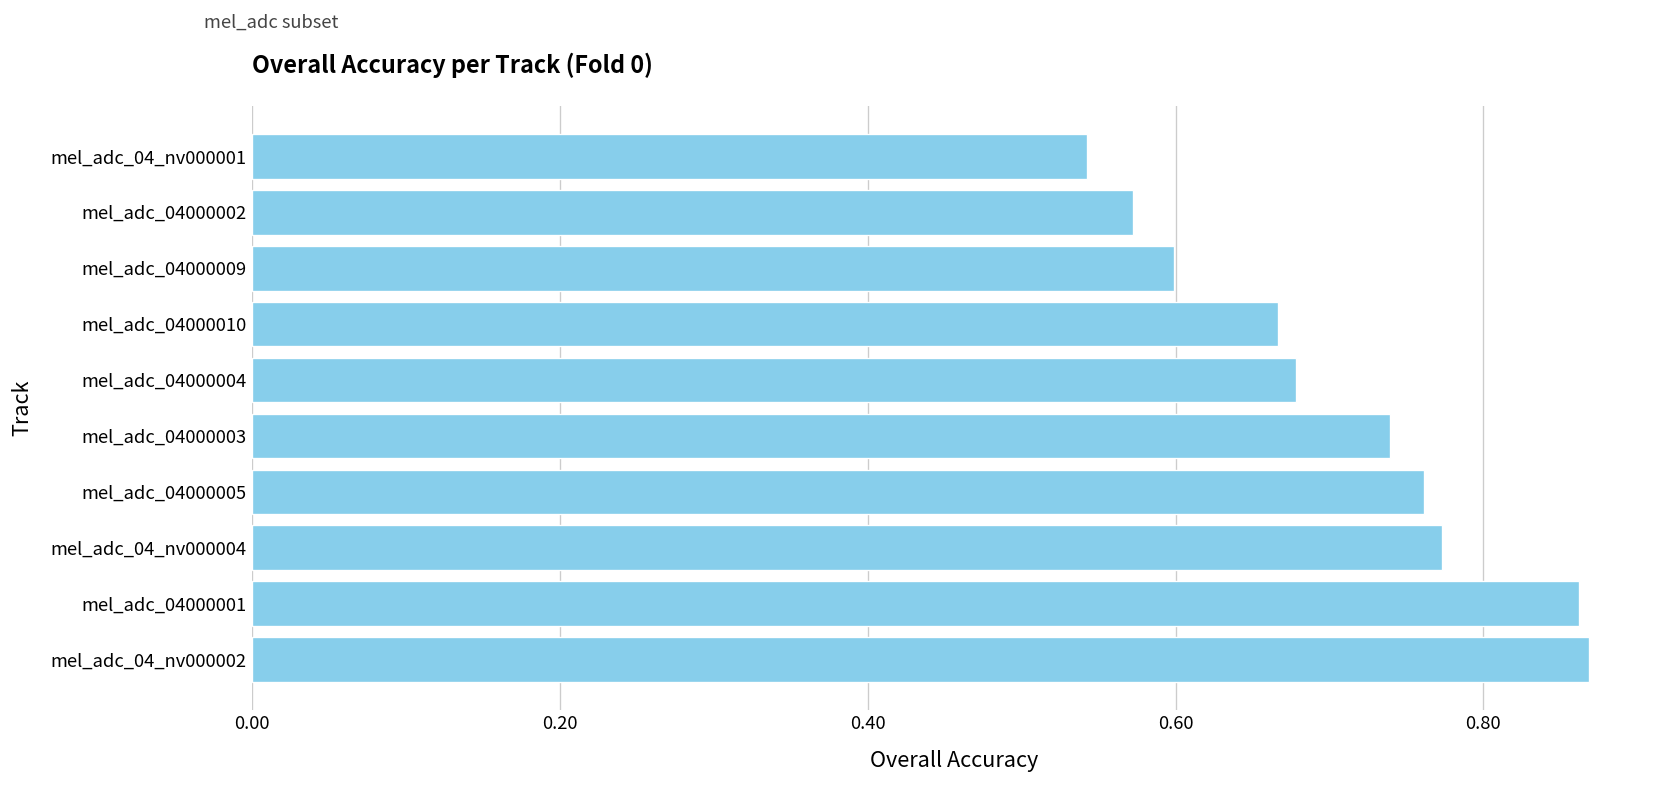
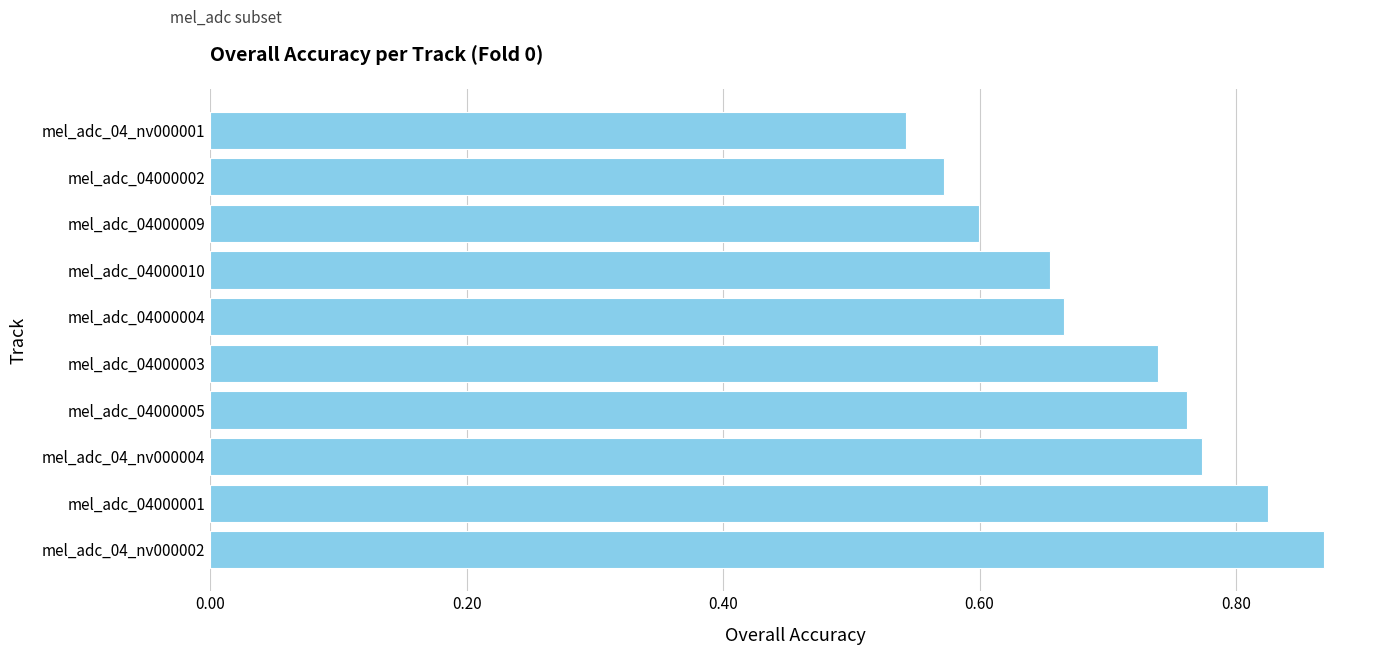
  {
    "mel_adc_04_nv000001": 0.543,
    "mel_adc_04000002": 0.572,
    "mel_adc_04000009": 0.599,
-   "mel_adc_04000010": 0.666,
-   "mel_adc_04000004": 0.679,
+   "mel_adc_04000010": 0.655,
+   "mel_adc_04000004": 0.666,
    "mel_adc_04000003": 0.740,
    "mel_adc_04000005": 0.761,
    "mel_adc_04_nv000004": 0.773,
-   "mel_adc_04000001": 0.862,
+   "mel_adc_04000001": 0.825,
    "mel_adc_04_nv000002": 0.869
  }
